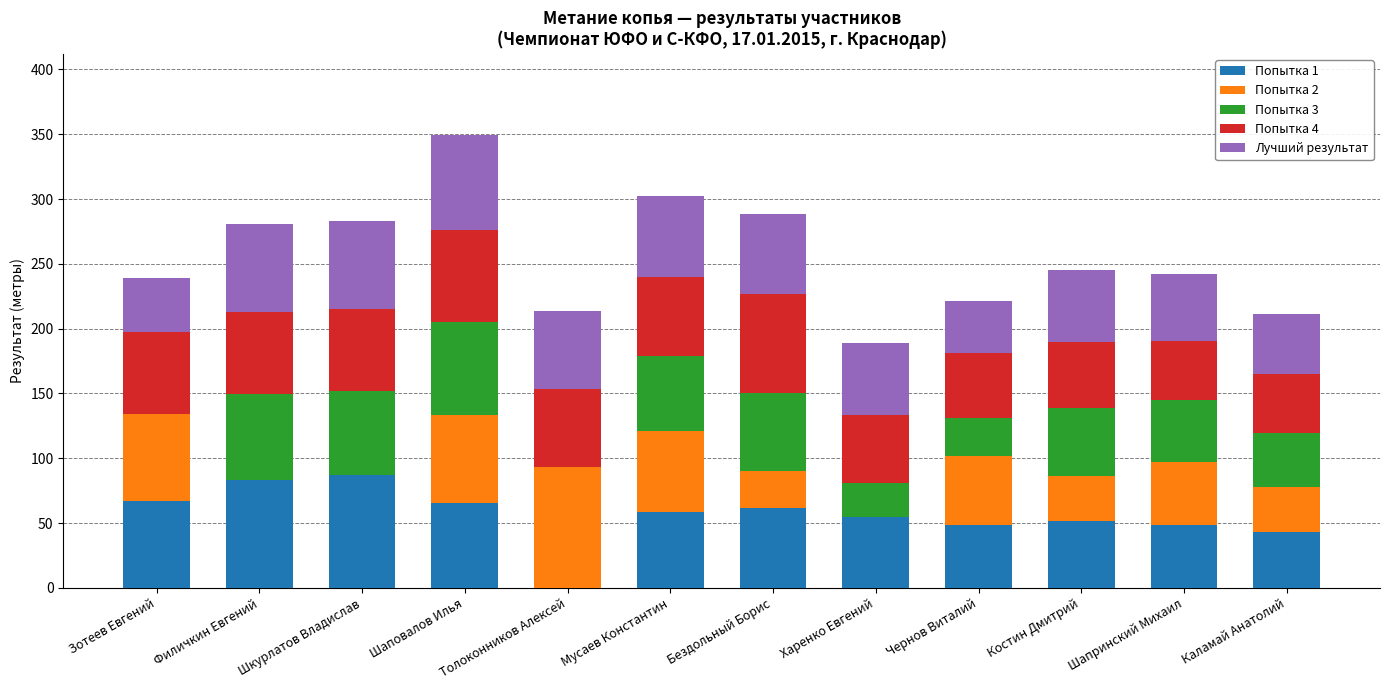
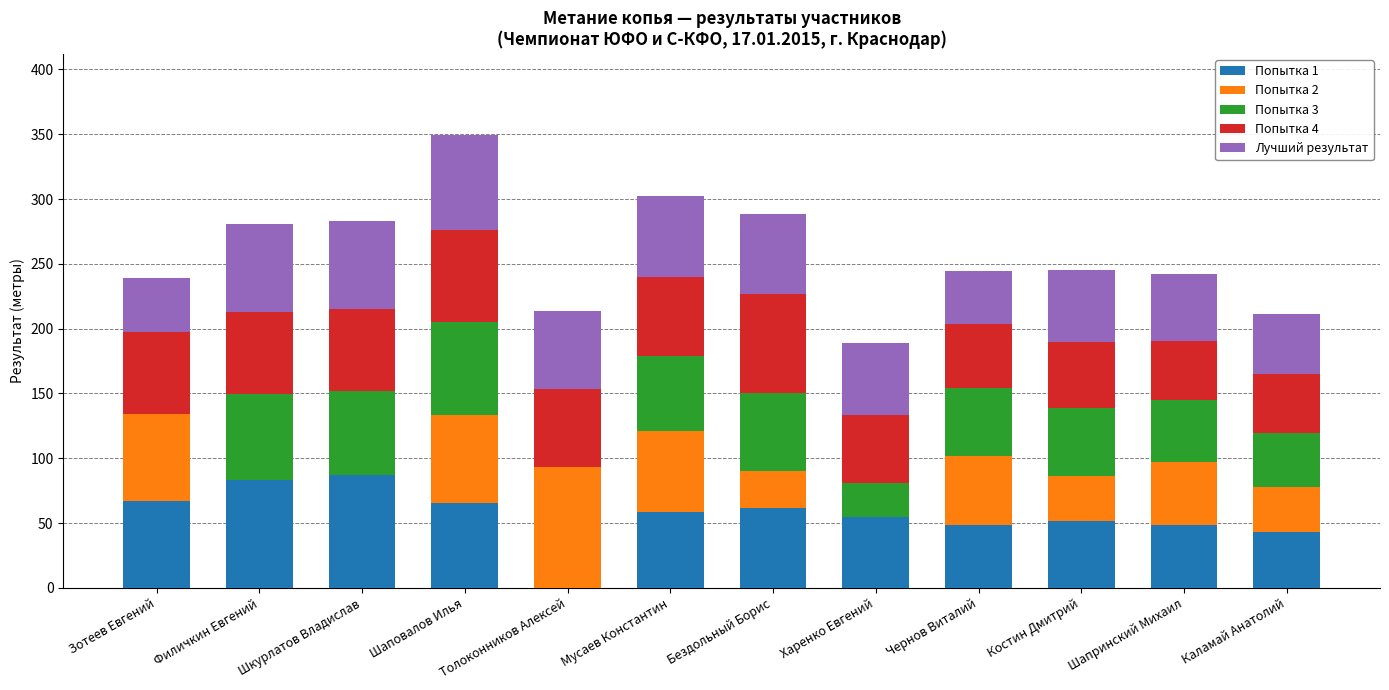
  {
    "Попытка 1": {
      "Зотеев Евгений": 67,
      "Филичкин Евгений": 83,
      "Шкурлатов Владислав": 87,
      "Шаповалов Илья": 66,
      "Толоконников Алексей": 0,
      "Мусаев Константин": 58,
      "Бездольный Борис": 62,
      "Харенко Евгений": 55,
      "Чернов Виталий": 48,
      "Костин Дмитрий": 51,
      "Шапринский Михаил": 48,
      "Каламай Анатолий": 43
    },
    "Попытка 2": {
      "Зотеев Евгений": 67,
      "Филичкин Евгений": 0,
      "Шкурлатов Владислав": 0,
      "Шаповалов Илья": 68,
      "Толоконников Алексей": 93,
      "Мусаев Константин": 62,
      "Бездольный Борис": 29,
      "Харенко Евгений": 0,
      "Чернов Виталий": 53,
      "Костин Дмитрий": 35,
      "Шапринский Михаил": 49,
      "Каламай Анатолий": 35
    },
    "Попытка 3": {
      "Зотеев Евгений": 0,
      "Филичкин Евгений": 67,
      "Шкурлатов Владислав": 65,
      "Шаповалов Илья": 72,
      "Толоконников Алексей": 0,
      "Мусаев Константин": 58,
      "Бездольный Борис": 60,
      "Харенко Евгений": 26,
-     "Чернов Виталий": 30,
+     "Чернов Виталий": 53,
      "Костин Дмитрий": 53,
      "Шапринский Михаил": 48,
      "Каламай Анатолий": 42
    },
    "Попытка 4": {
      "Зотеев Евгений": 63,
      "Филичкин Евгений": 63,
      "Шкурлатов Владислав": 63,
      "Шаповалов Илья": 71,
      "Толоконников Алексей": 60,
      "Мусаев Константин": 61,
      "Бездольный Борис": 77,
      "Харенко Евгений": 53,
      "Чернов Виталий": 50,
      "Костин Дмитрий": 51,
      "Шапринский Михаил": 45,
      "Каламай Анатолий": 46
    },
    "Лучший результат": {
      "Зотеев Евгений": 42,
      "Филичкин Евгений": 68,
      "Шкурлатов Владислав": 67,
      "Шаповалов Илья": 73,
      "Толоконников Алексей": 60,
      "Мусаев Константин": 62,
      "Бездольный Борис": 62,
      "Харенко Евгений": 55,
      "Чернов Виталий": 40,
      "Костин Дмитрий": 55,
      "Шапринский Михаил": 52,
      "Каламай Анатолий": 46
    }
  }
